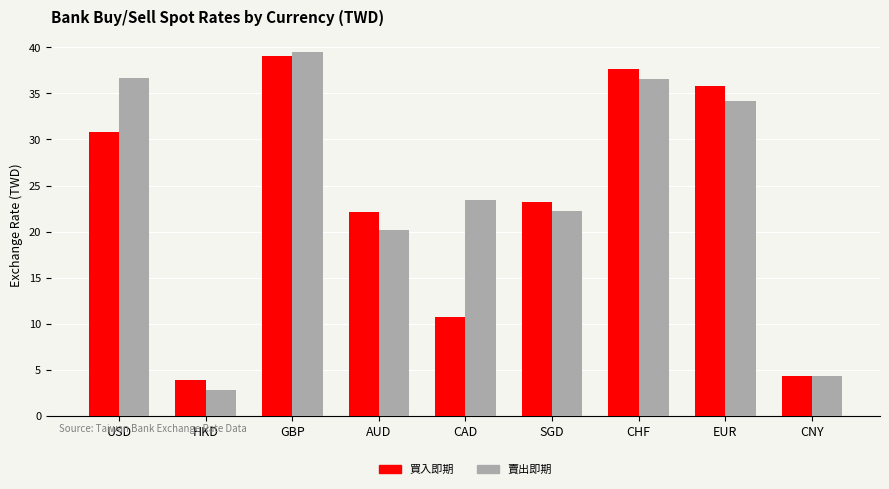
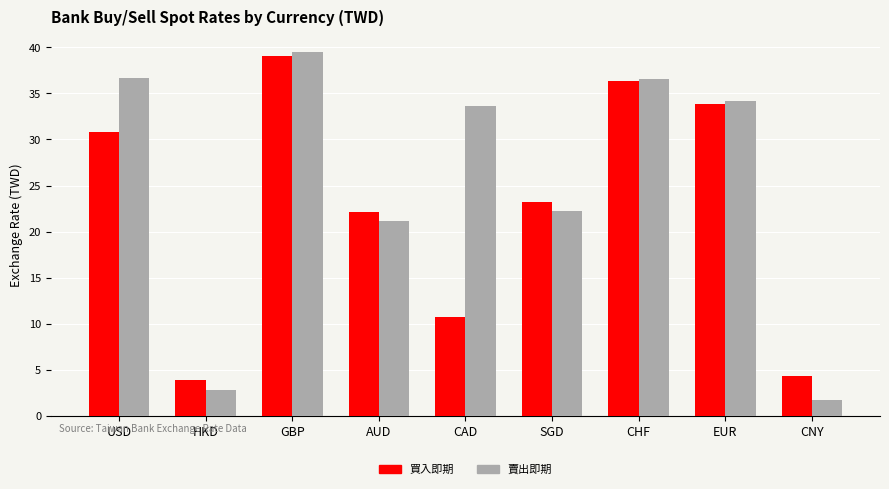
  {
    "買入即期": {
      "USD": 31,
      "HKD": 4,
      "GBP": 39,
      "AUD": 22,
      "CAD": 11,
      "SGD": 23,
-     "CHF": 38,
-     "EUR": 36,
+     "CHF": 36,
+     "EUR": 34,
      "CNY": 4
    },
    "賣出即期": {
      "USD": 37,
      "HKD": 3,
      "GBP": 40,
-     "AUD": 20,
-     "CAD": 23,
+     "AUD": 21,
+     "CAD": 34,
      "SGD": 22,
      "CHF": 37,
      "EUR": 34,
-     "CNY": 4
+     "CNY": 2
    }
  }
